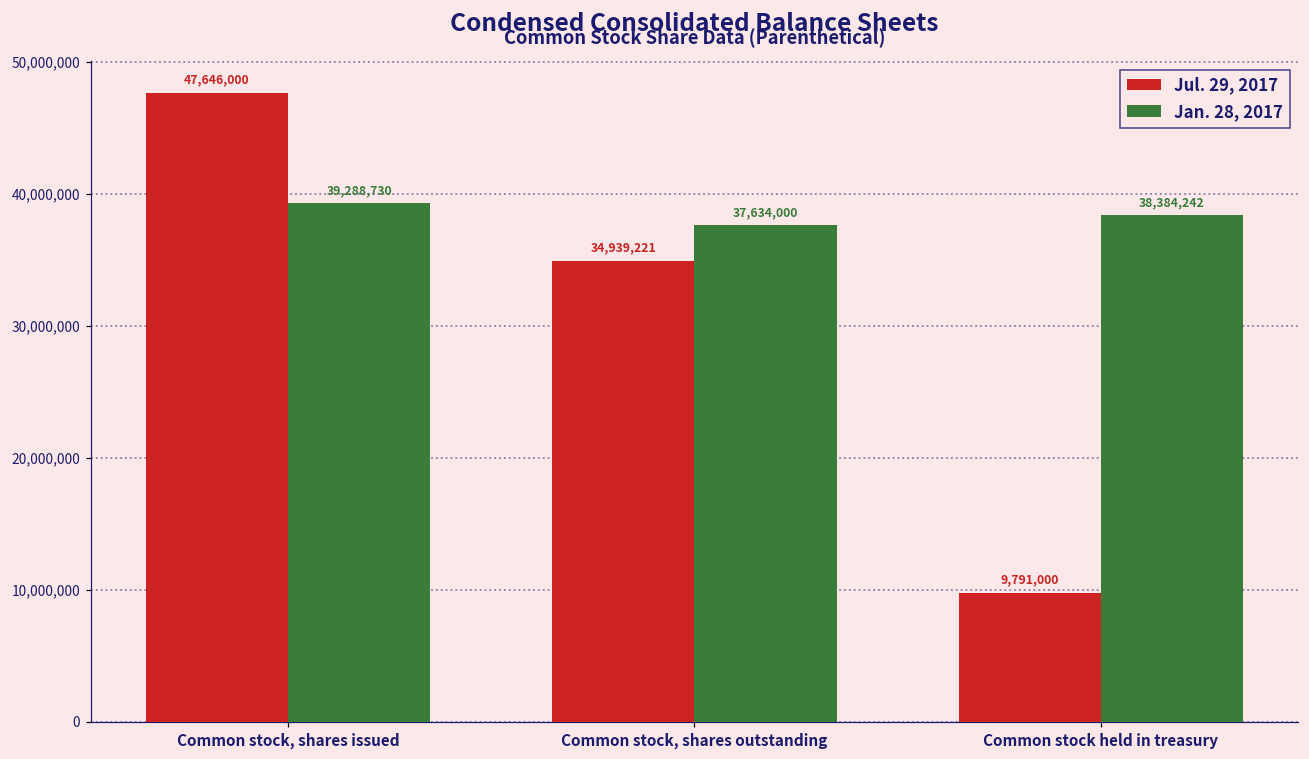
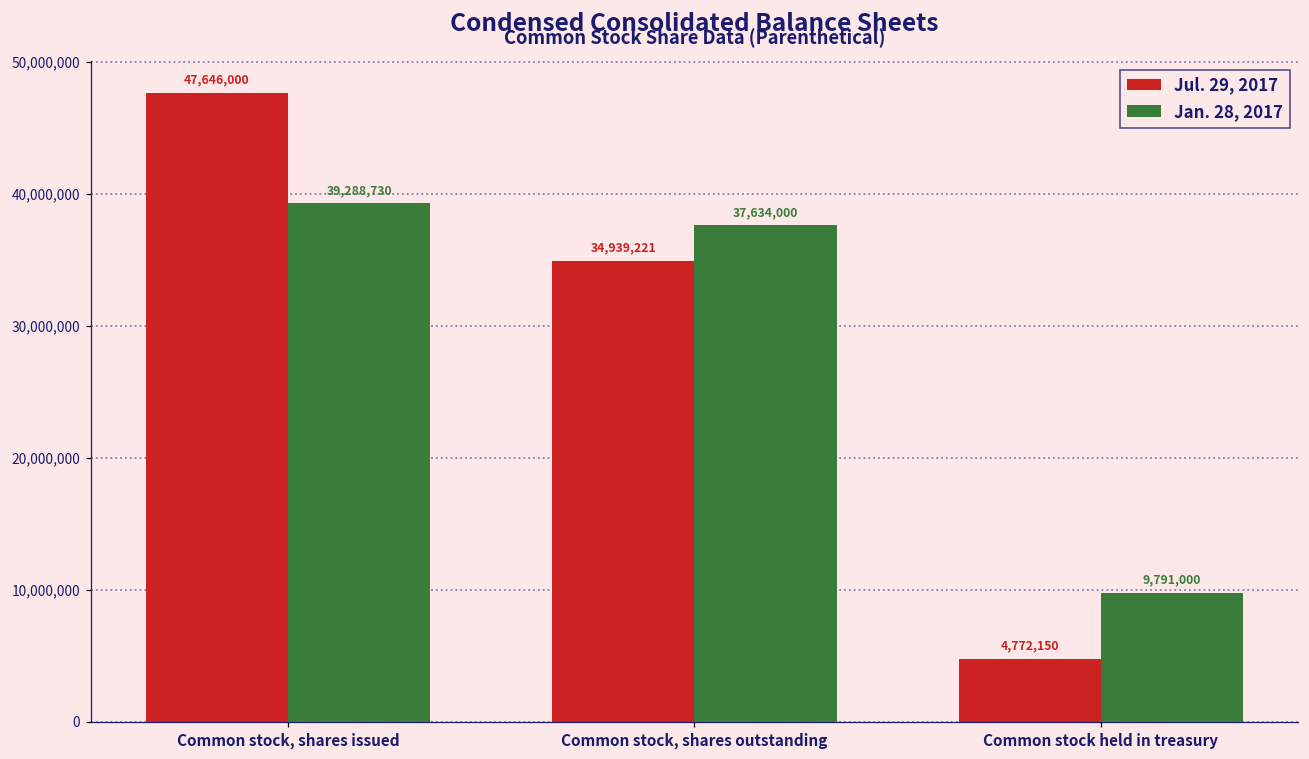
  {
    "Jul. 29, 2017": {
      "Common stock, shares issued": "47,646,000",
      "Common stock, shares outstanding": "34,939,221",
-     "Common stock held in treasury": "9,791,000"
+     "Common stock held in treasury": "4,772,150"
    },
    "Jan. 28, 2017": {
      "Common stock, shares issued": "39,288,730",
      "Common stock, shares outstanding": "37,634,000",
-     "Common stock held in treasury": "38,384,242"
+     "Common stock held in treasury": "9,791,000"
    }
  }
